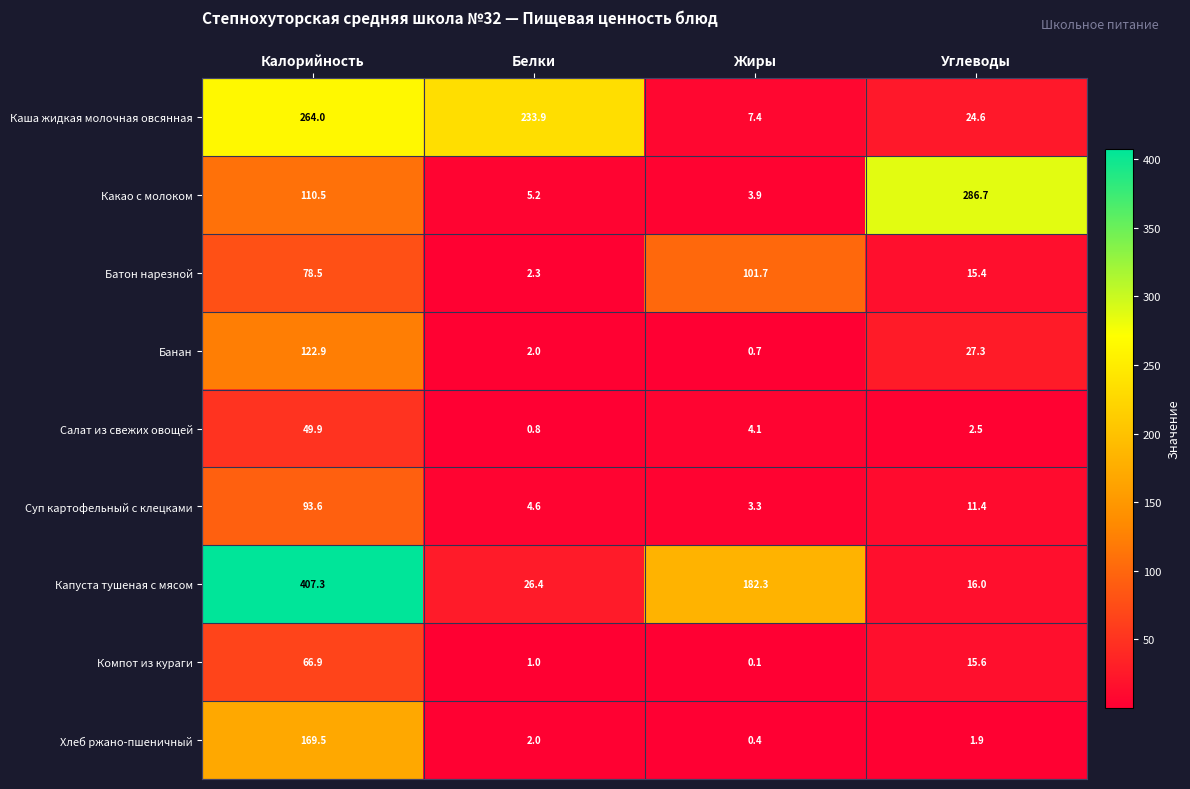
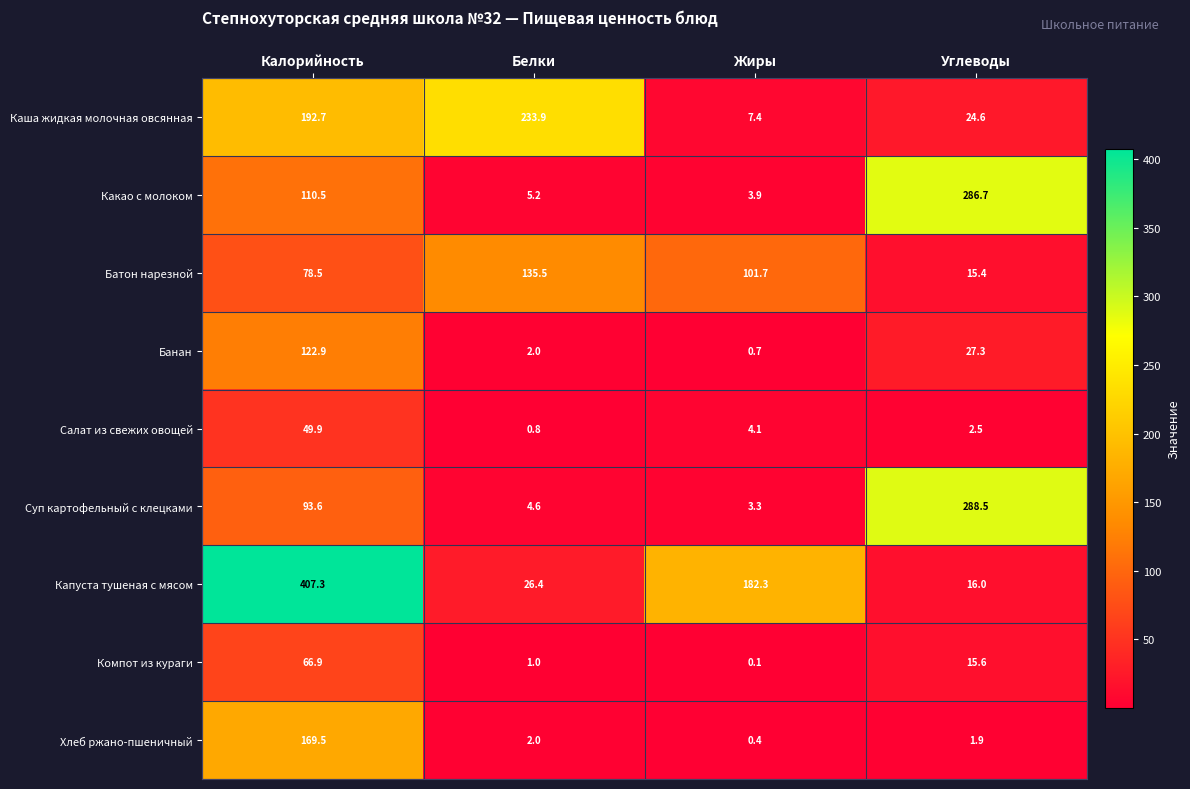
  {
    "Каша жидкая молочная овсянная": {
-     "Калорийность": 264.0,
+     "Калорийность": 192.7,
      "Белки": 233.9,
      "Жиры": 7.4,
      "Углеводы": 24.6
    },
    "Какао с молоком": {
      "Калорийность": 110.5,
      "Белки": 5.2,
      "Жиры": 3.9,
      "Углеводы": 286.7
    },
    "Батон нарезной": {
      "Калорийность": 78.5,
-     "Белки": 2.3,
+     "Белки": 135.5,
      "Жиры": 101.7,
      "Углеводы": 15.4
    },
    "Банан": {
      "Калорийность": 122.9,
      "Белки": 2.0,
      "Жиры": 0.7,
      "Углеводы": 27.3
    },
    "Салат из свежих овощей": {
      "Калорийность": 49.9,
      "Белки": 0.8,
      "Жиры": 4.1,
      "Углеводы": 2.5
    },
    "Суп картофельный с клецками": {
      "Калорийность": 93.6,
      "Белки": 4.6,
      "Жиры": 3.3,
-     "Углеводы": 11.4
+     "Углеводы": 288.5
    },
    "Капуста тушеная с мясом": {
      "Калорийность": 407.3,
      "Белки": 26.4,
      "Жиры": 182.3,
      "Углеводы": 16.0
    },
    "Компот из кураги": {
      "Калорийность": 66.9,
      "Белки": 1.0,
      "Жиры": 0.1,
      "Углеводы": 15.6
    },
    "Хлеб ржано-пшеничный": {
      "Калорийность": 169.5,
      "Белки": 2.0,
      "Жиры": 0.4,
      "Углеводы": 1.9
    }
  }
